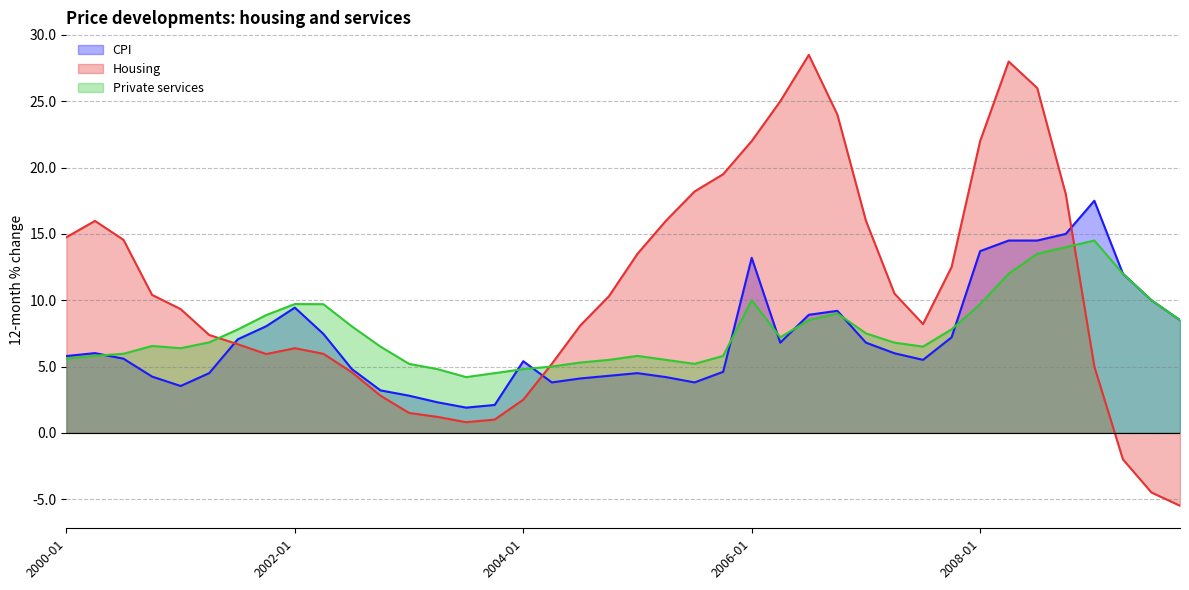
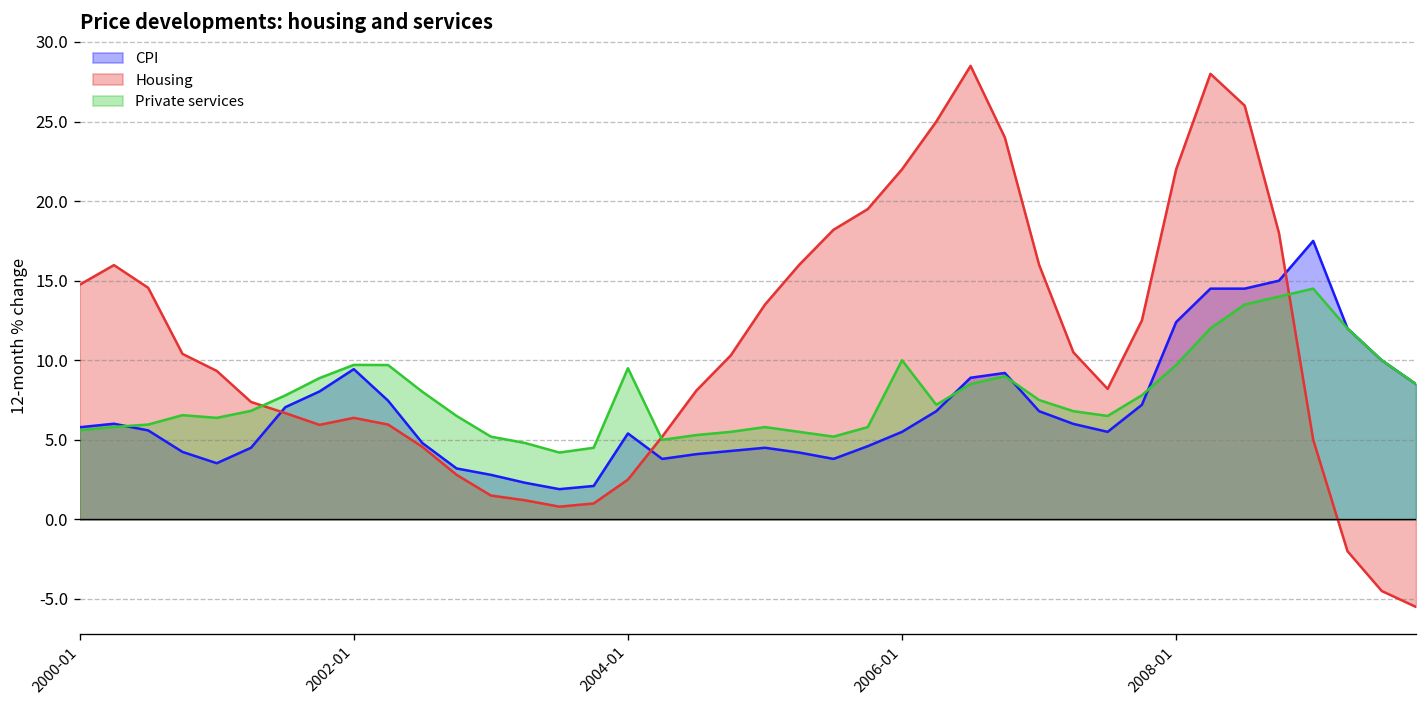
  {
    "CPI": {
      "2000-01": 5.8,
      "2002-01": 9.4,
      "2004-01": 5.4,
-     "2006-01": 13.2,
-     "2008-01": 13.7
+     "2006-01": 5.5,
+     "2008-01": 12.4
    },
    "Private services": {
      "2000-01": 5.6,
      "2002-01": 9.7,
-     "2004-01": 4.8,
+     "2004-01": 9.5,
      "2006-01": 10.0,
      "2008-01": 9.7
    }
  }
